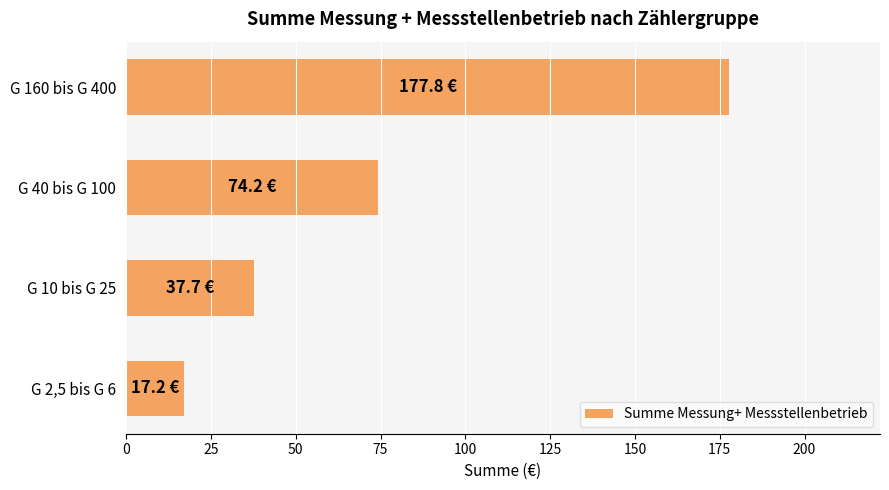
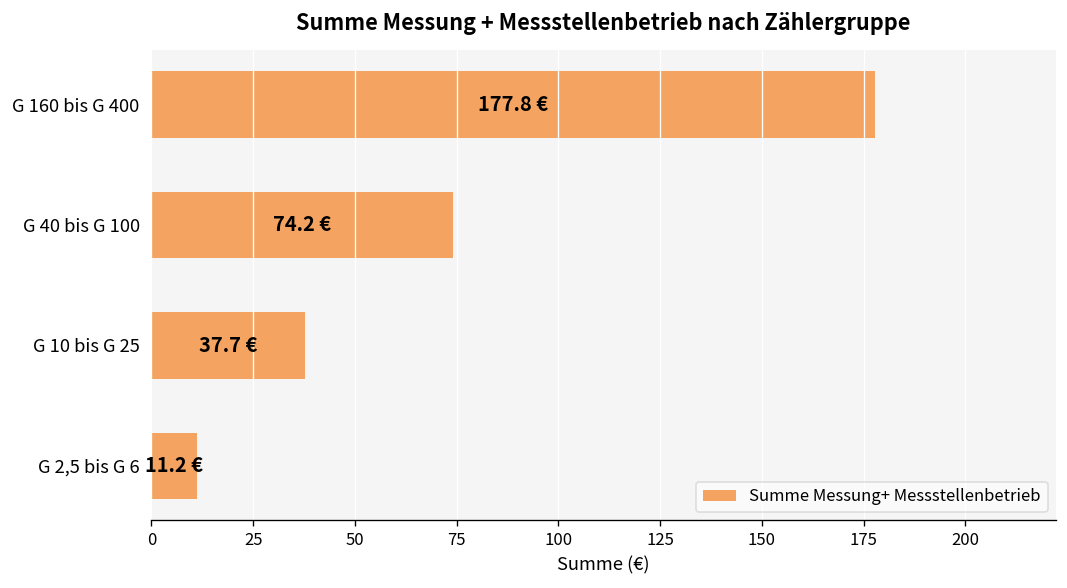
  {
    "G 160 bis G 400": 177.8,
    "G 40 bis G 100": 74.2,
    "G 10 bis G 25": 37.7,
-   "G 2,5 bis G 6": 17.2
+   "G 2,5 bis G 6": 11.2
  }
